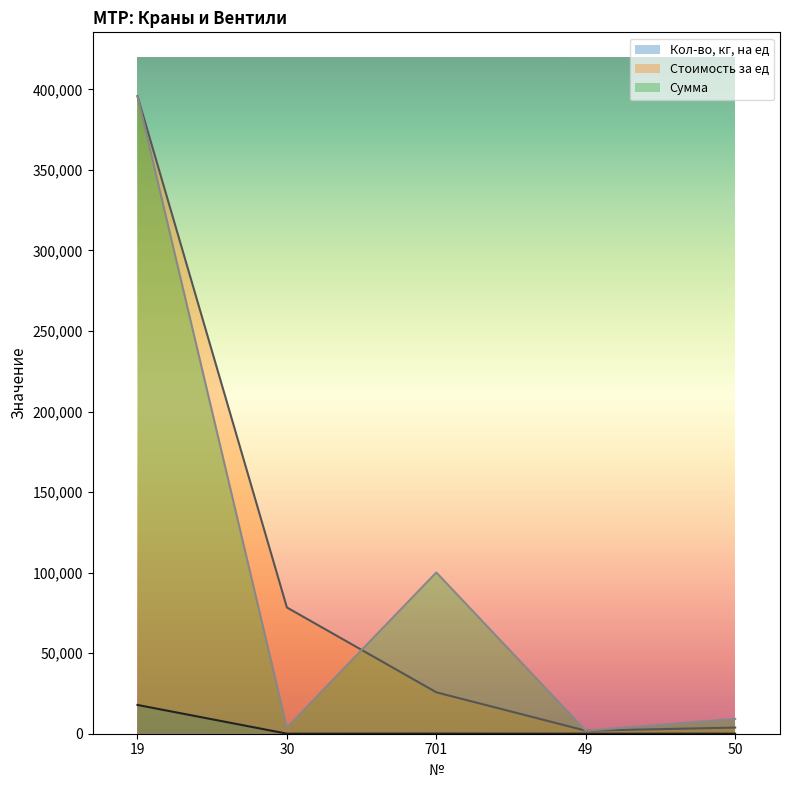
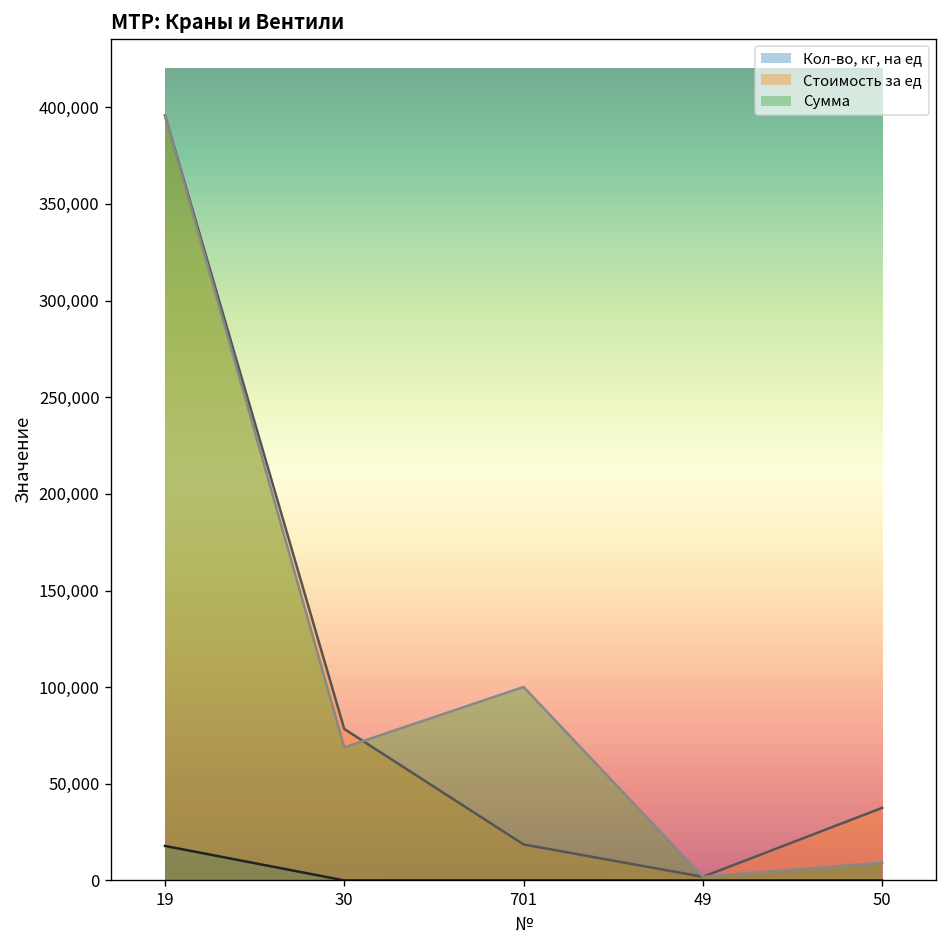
  {
    "Кол-во, кг, на ед": {
      "19": "18,000",
      "30": "0",
      "701": "0",
      "49": "0",
      "50": "0"
    },
    "Стоимость за ед": {
      "30": "78,000",
-     "701": "26,000",
-     "50": "4,000"
+     "701": "19,000",
+     "50": "38,000"
    },
    "Сумма": {
-     "30": "4,000",
+     "30": "69,000",
      "701": "100,000",
      "50": "9,000"
    }
  }
